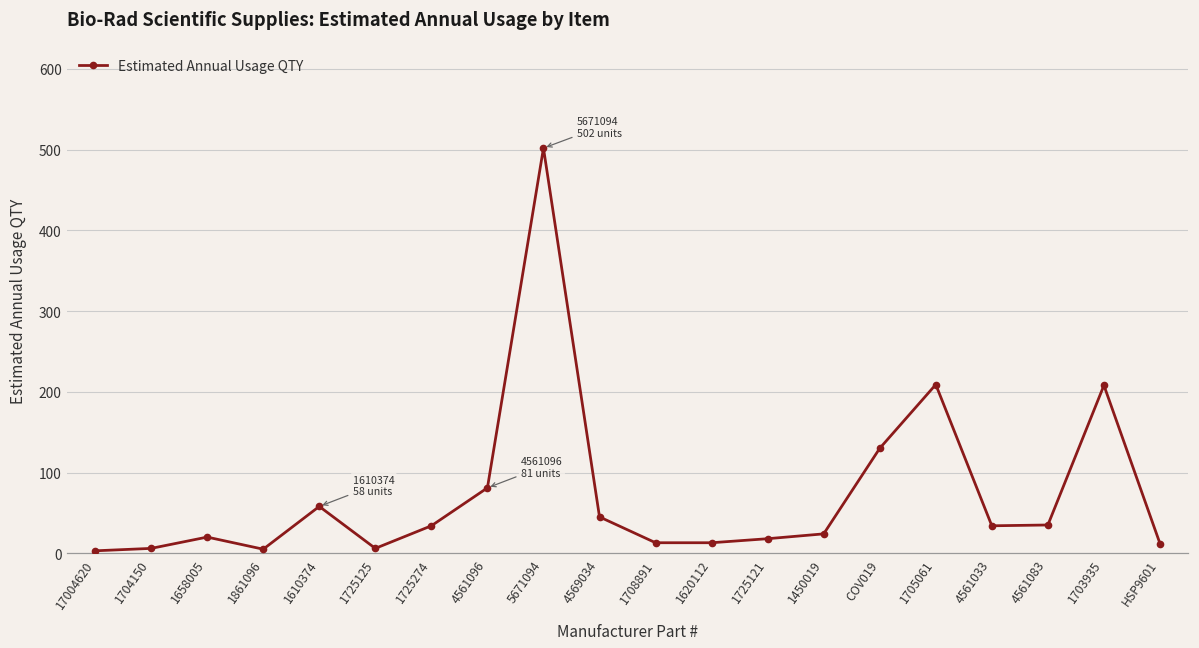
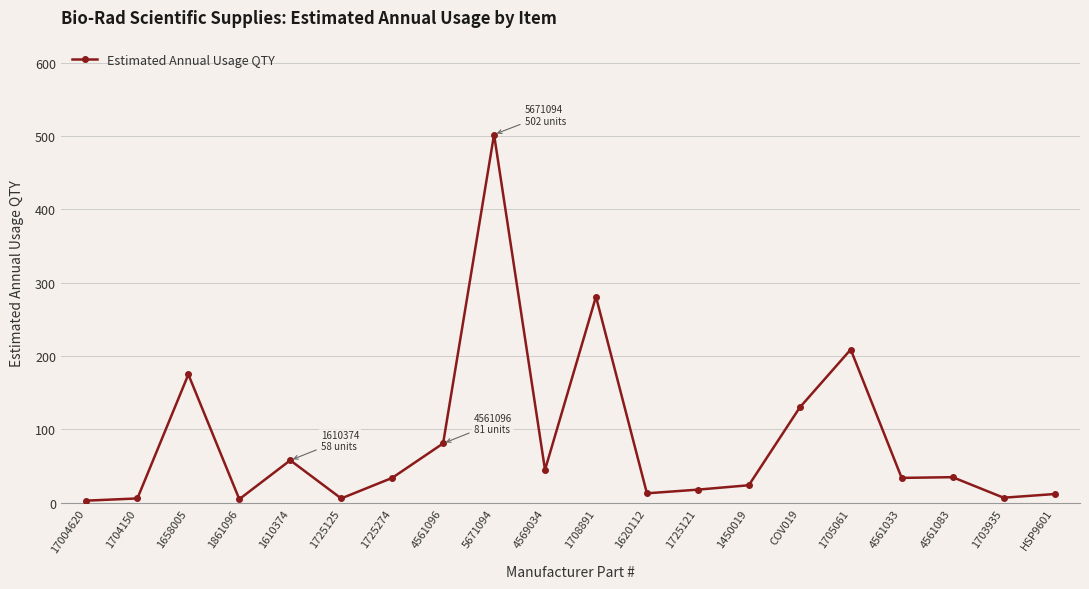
  {
    "17004620": 0,
    "1704150": 10,
-   "1658005": 20,
+   "1658005": 180,
    "1861096": 10,
    "1725125": 10,
    "1725274": 30,
    "4569034": 50,
-   "1708891": 10,
+   "1708891": 280,
    "1620112": 10,
    "1725121": 20,
    "1450019": 20,
    "COV019": 130,
    "1705061": 210,
    "4561033": 30,
    "4561083": 40,
-   "1703935": 210,
+   "1703935": 10,
    "HSP9601": 10
  }
